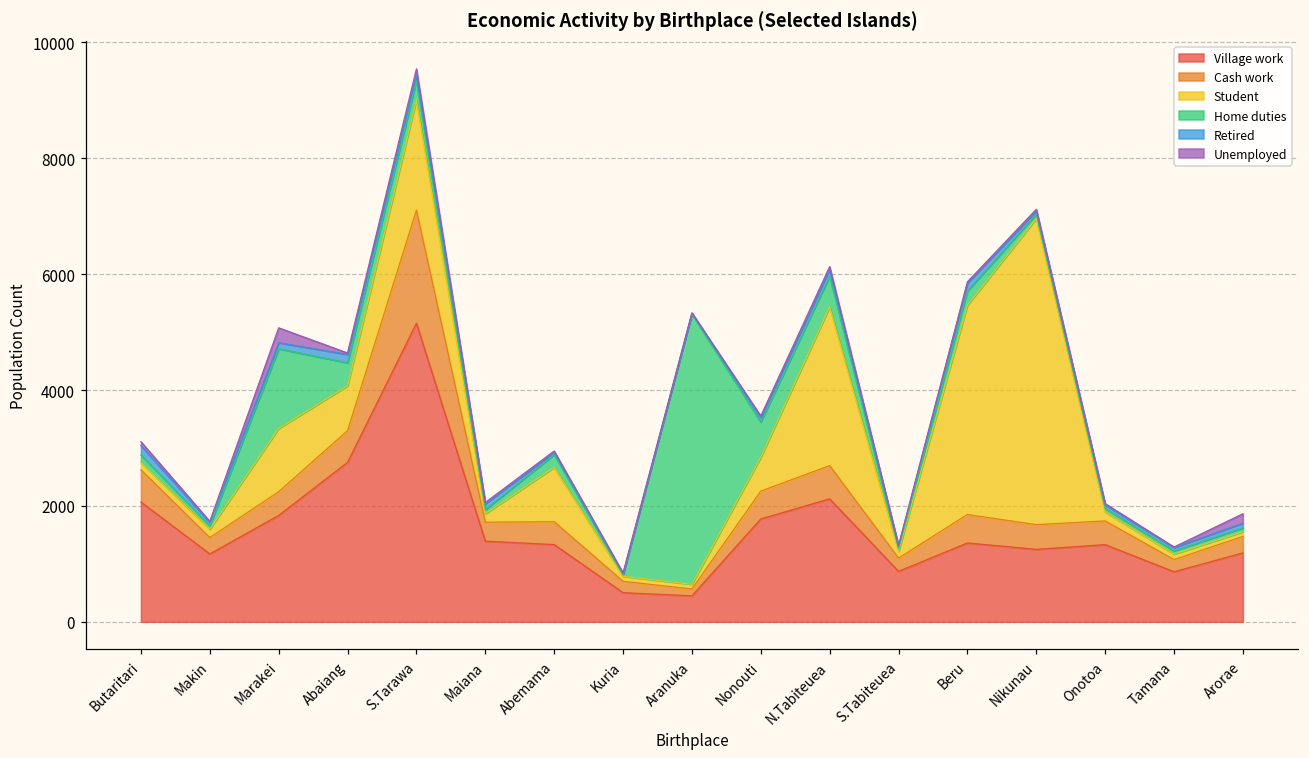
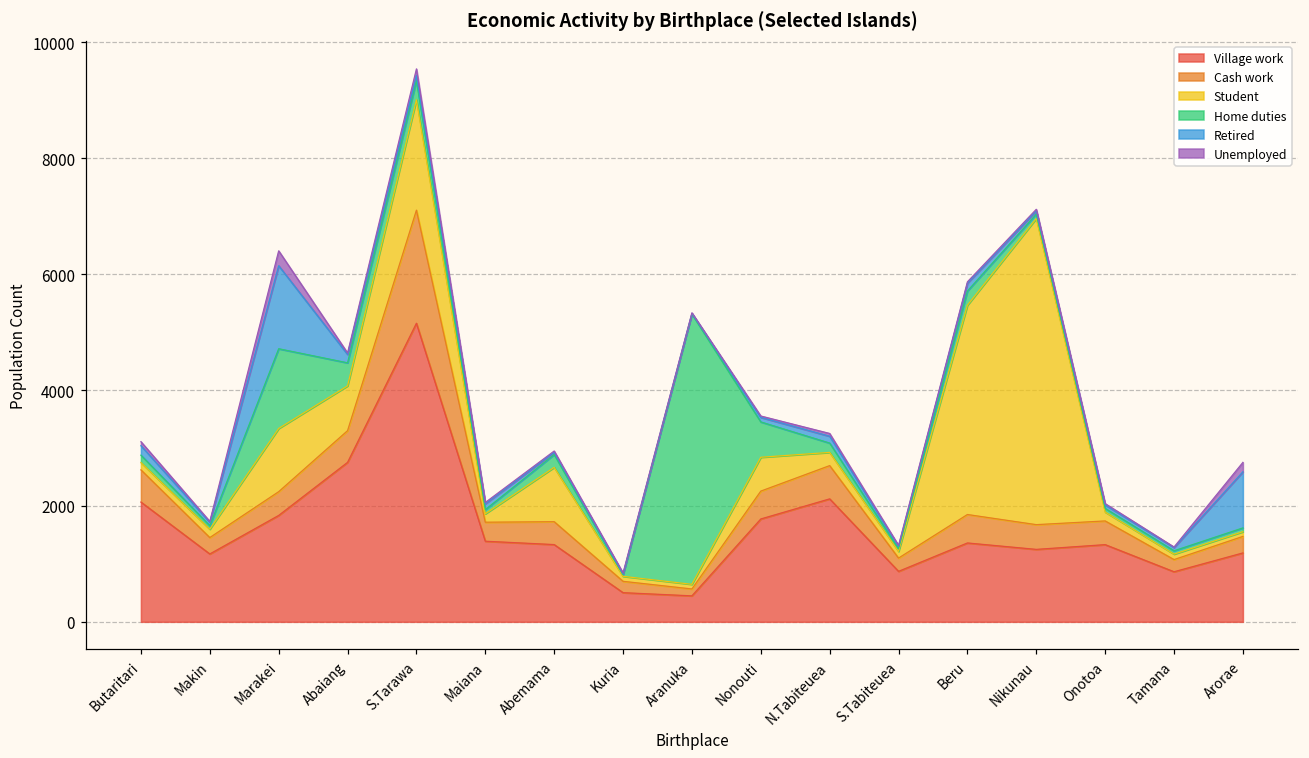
  {
    "Student": {
      "Butaritari": 100,
      "Makin": 100,
      "Marakei": 1100,
      "Abaiang": 800,
      "S.Tarawa": 1900,
      "Maiana": 100,
      "Abemama": 900,
      "Aranuka": 100,
      "Nonouti": 600,
-     "N.Tabiteuea": 2700,
+     "N.Tabiteuea": 200,
      "Beru": 3600,
      "Nikunau": 5300,
      "Onotoa": 200,
      "Tamana": 100,
      "Arorae": 100
    },
    "Home duties": {
      "Butaritari": 100,
      "Makin": 100,
      "Marakei": 1400,
      "Abaiang": 400,
      "S.Tarawa": 300,
      "Maiana": 100,
      "Nonouti": 600,
-     "N.Tabiteuea": 500,
+     "N.Tabiteuea": 200,
      "Beru": 200,
      "Nikunau": 100,
      "Onotoa": 100,
      "Tamana": 100,
      "Arorae": 100
    },
    "Retired": {
      "Butaritari": 200,
-     "Marakei": 100,
+     "Marakei": 1400,
      "S.Tarawa": 100,
-     "Arorae": 100
+     "Arorae": 1000
    },
    "Unemployed": {
      "Butaritari": 100,
      "Marakei": 300,
      "S.Tarawa": 100,
      "Arorae": 200
    }
  }
